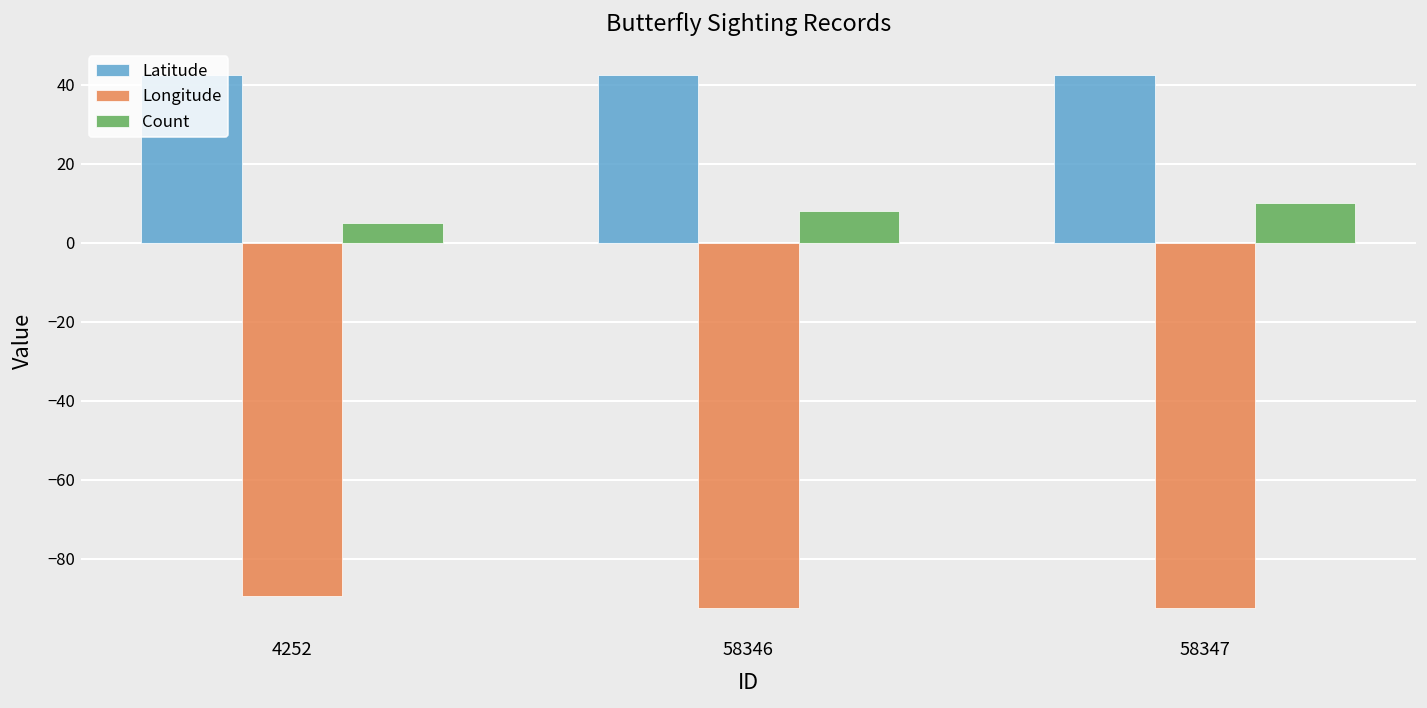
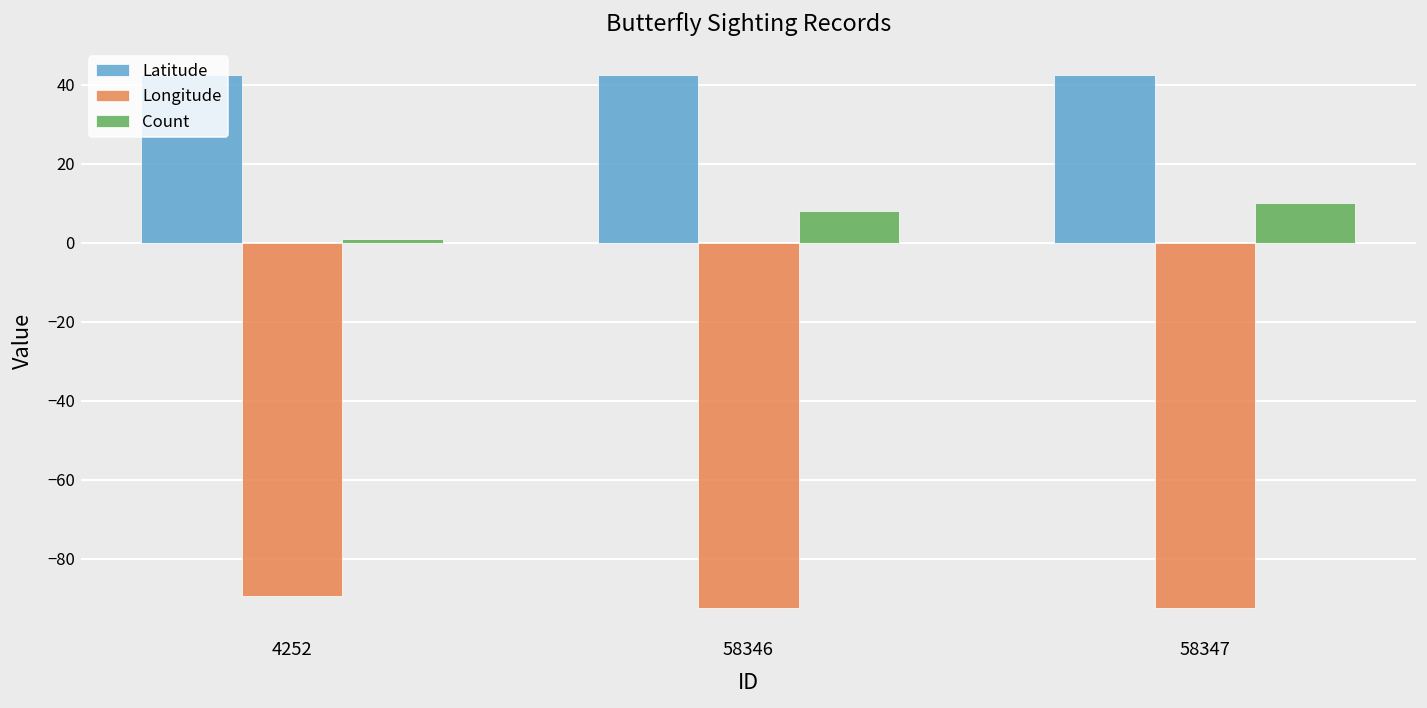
  {
    "Latitude": {
      "58346": 43,
      "58347": 43
    },
    "Longitude": {
      "4252": -89,
      "58346": -93,
      "58347": -93
    },
    "Count": {
-     "4252": 5,
+     "4252": 1,
      "58346": 8,
      "58347": 10
    }
  }
